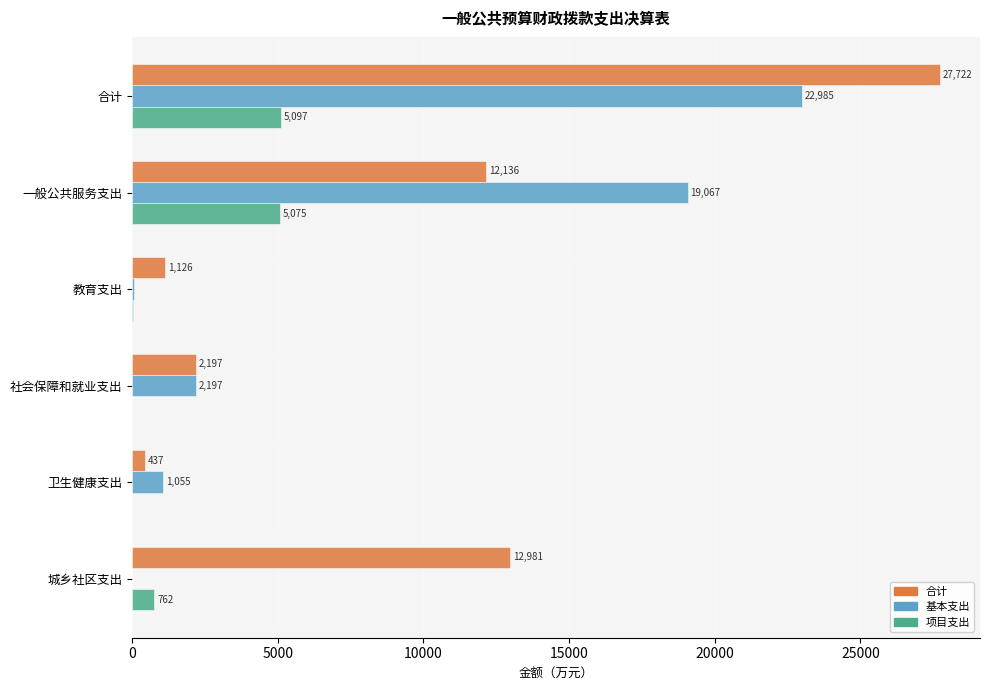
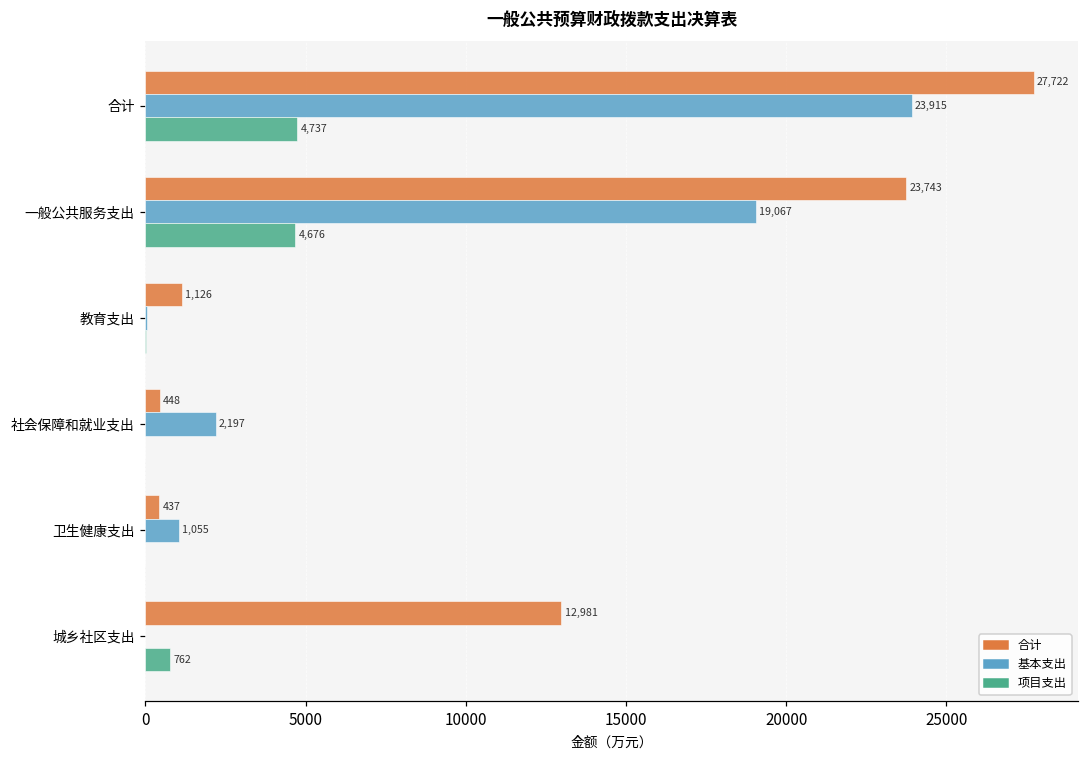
  {
    "合计": {
      "合计": "27,722",
-     "一般公共服务支出": "12,136",
+     "一般公共服务支出": "23,743",
      "教育支出": "1,126",
-     "社会保障和就业支出": "2,197",
+     "社会保障和就业支出": "448",
      "卫生健康支出": "437",
      "城乡社区支出": "12,981"
    },
    "基本支出": {
-     "合计": "22,985",
+     "合计": "23,915",
      "一般公共服务支出": "19,067",
      "社会保障和就业支出": "2,197",
      "卫生健康支出": "1,055"
    },
    "项目支出": {
-     "合计": "5,097",
-     "一般公共服务支出": "5,075",
+     "合计": "4,737",
+     "一般公共服务支出": "4,676",
      "城乡社区支出": "762"
    }
  }
